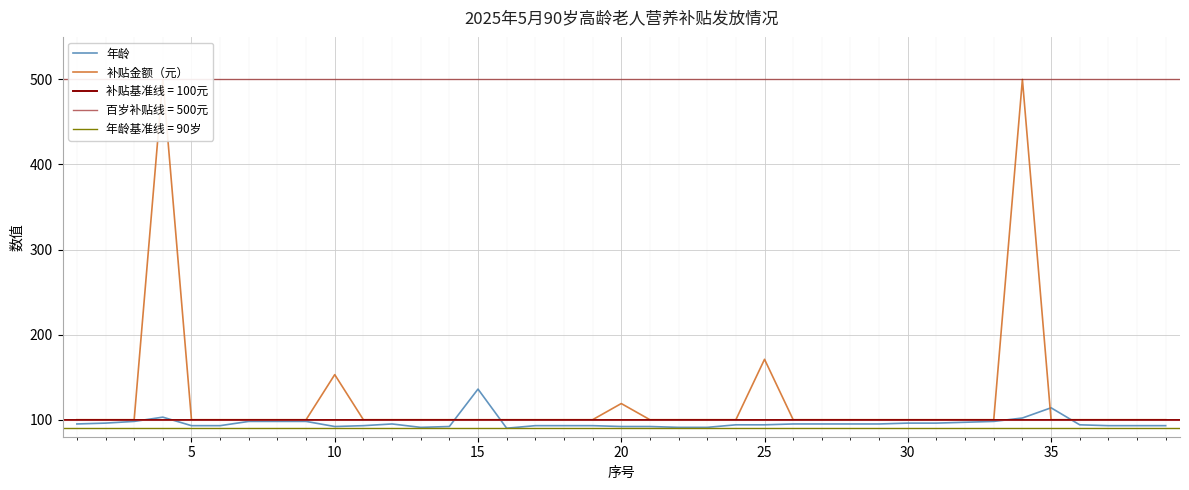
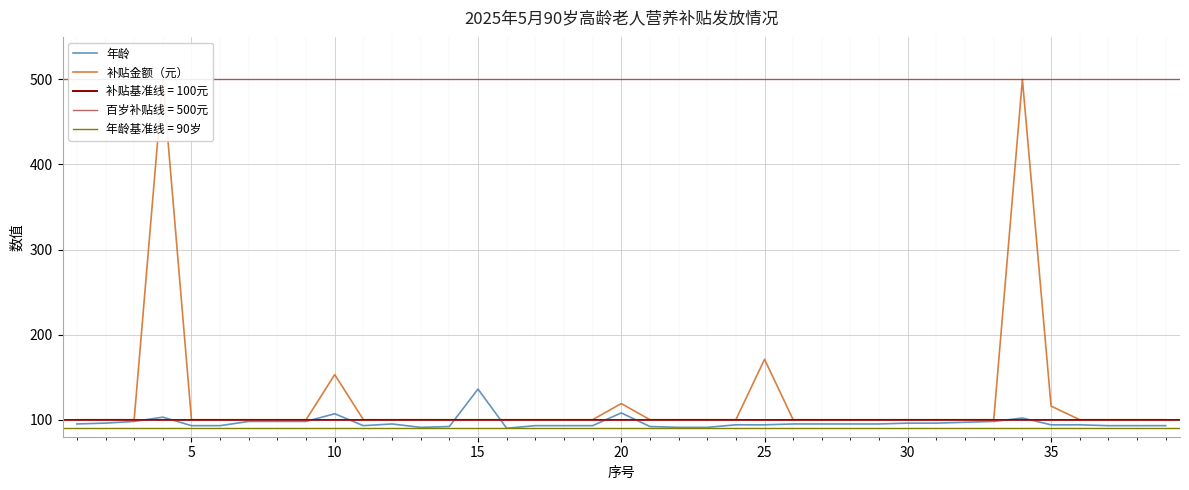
  {
    "年龄": {
      "5": 90,
-     "10": 90,
+     "10": 110,
      "15": 140,
-     "20": 90,
+     "20": 110,
      "25": 90,
      "30": 100,
-     "35": 110
+     "35": 90
    },
    "补贴金额（元）": {
      "5": 100,
      "10": 150,
      "15": 100,
      "20": 120,
      "25": 170,
      "30": 100,
-     "35": 100
+     "35": 120
    }
  }
